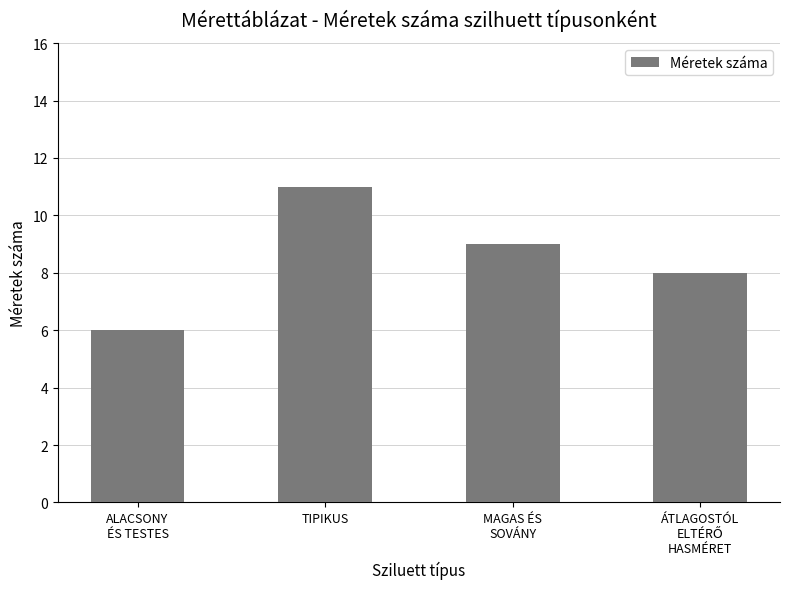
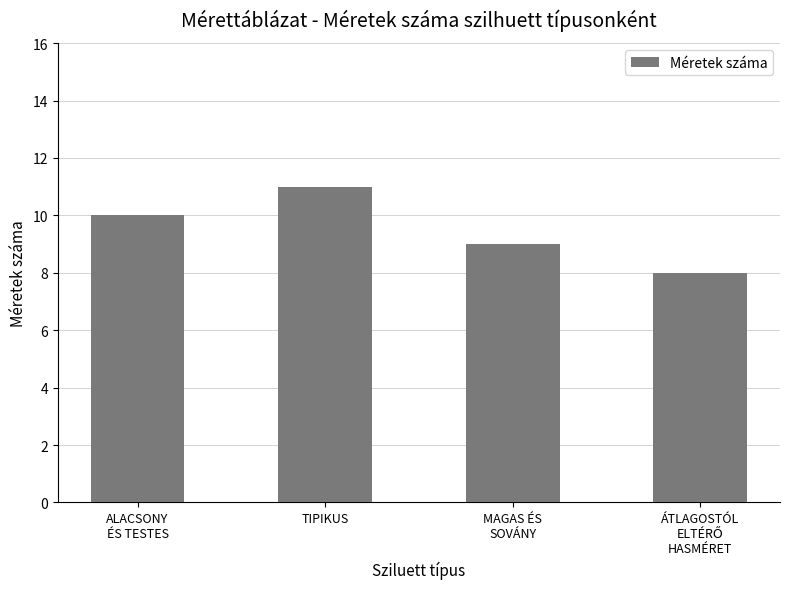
  {
-   "ALACSONY ÉS TESTES": 6,
+   "ALACSONY ÉS TESTES": 10,
    "TIPIKUS": 11,
    "MAGAS ÉS SOVÁNY": 9,
    "ÁTLAGOSTÓL ELTÉRŐ HASMÉRET": 8
  }
